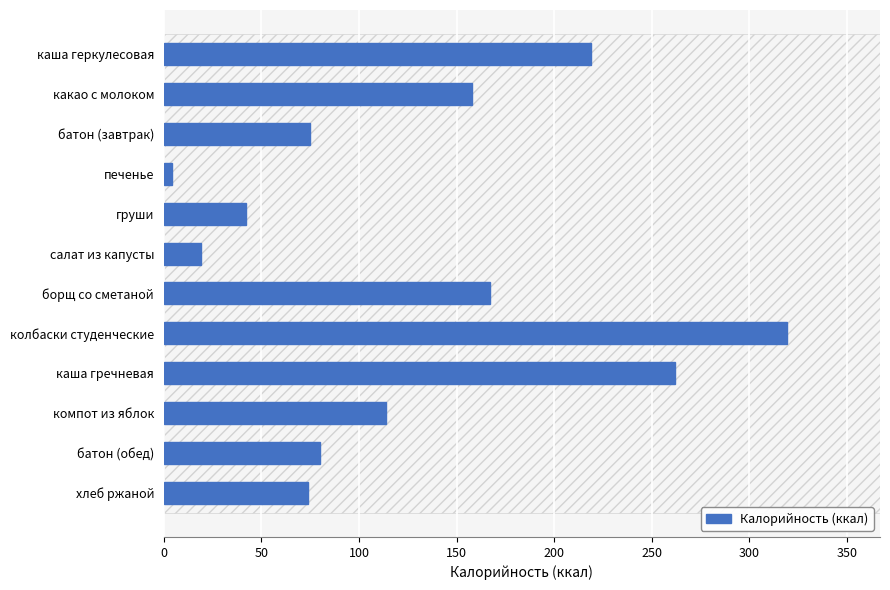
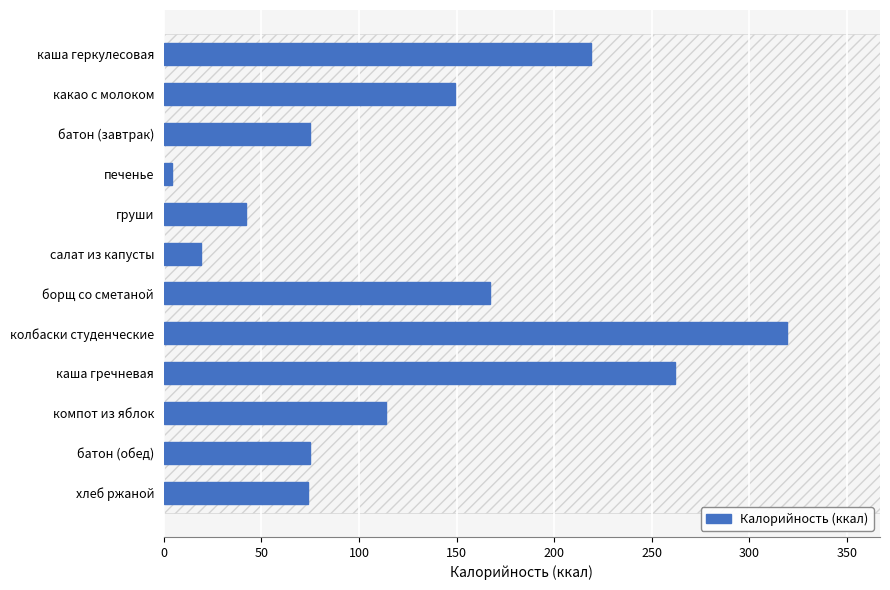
  {
    "Калорийность (ккал)": {
      "каша геркулесовая": 219,
-     "какао с молоком": 158,
+     "какао с молоком": 149,
      "батон (завтрак)": 75,
      "печенье": 4,
      "груши": 42,
      "салат из капусты": 19,
      "борщ со сметаной": 167,
      "колбаски студенческие": 319,
      "каша гречневая": 262,
      "компот из яблок": 114,
-     "батон (обед)": 80,
+     "батон (обед)": 75,
      "хлеб ржаной": 74
    }
  }
